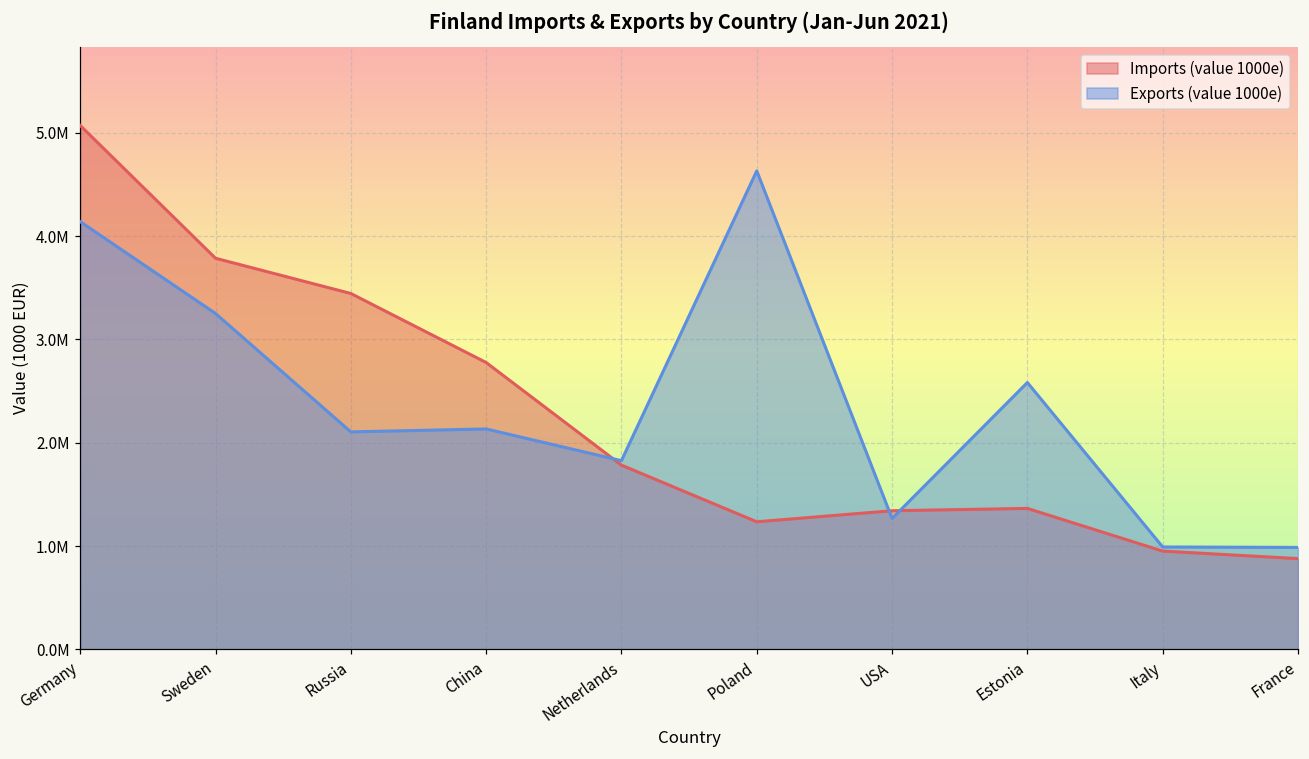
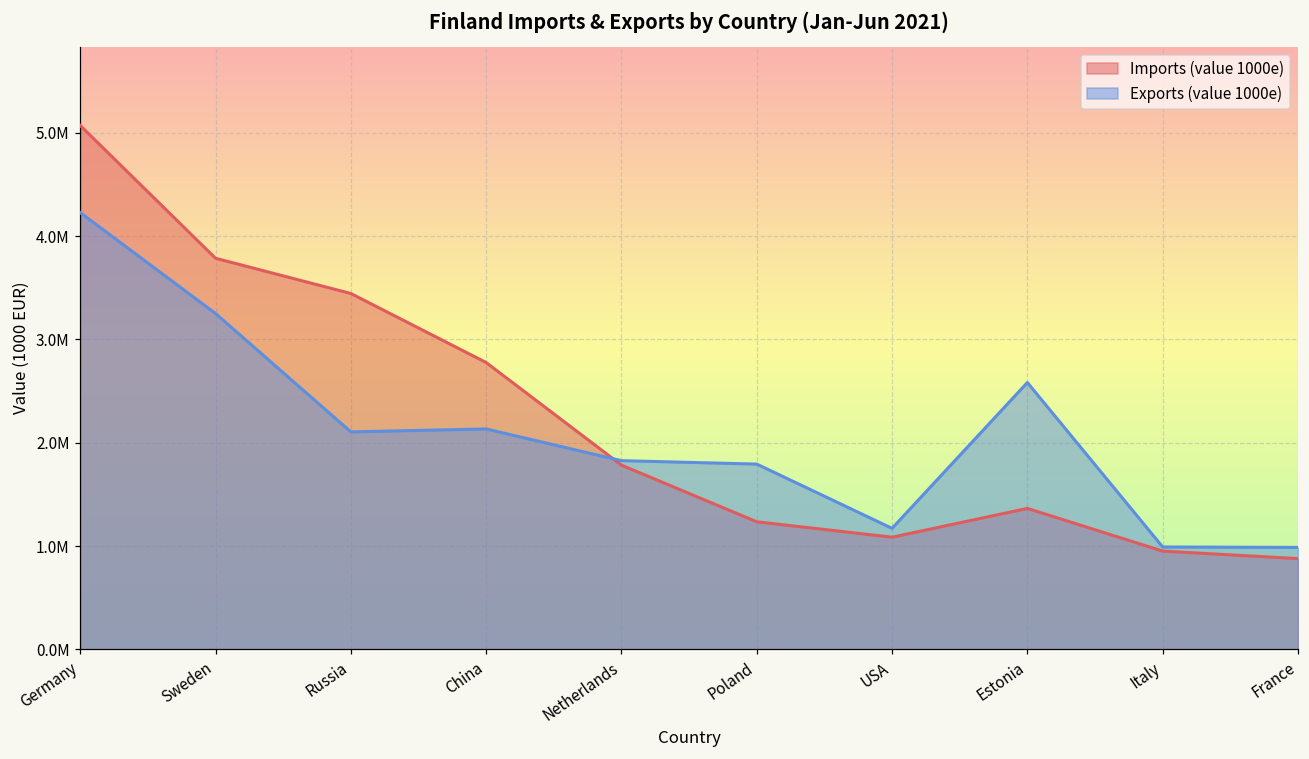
  {
    "Imports (value 1000e)": {
      "Germany": 5100000,
      "Sweden": 3800000,
      "Russia": 3400000,
      "China": 2800000,
      "Netherlands": 1800000,
      "Poland": 1200000,
-     "USA": 1300000,
+     "USA": 1100000,
      "Estonia": 1400000,
      "Italy": 1000000,
      "France": 900000
    },
    "Exports (value 1000e)": {
-     "Germany": 4100000,
+     "Germany": 4200000,
      "Sweden": 3300000,
      "Russia": 2100000,
      "China": 2100000,
      "Netherlands": 1800000,
-     "Poland": 4600000,
-     "USA": 1300000,
+     "Poland": 1800000,
+     "USA": 1200000,
      "Estonia": 2600000,
      "Italy": 1000000,
      "France": 1000000
    }
  }
